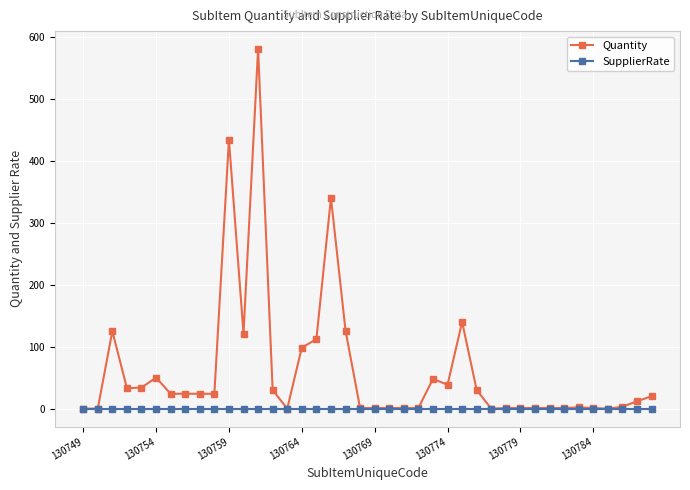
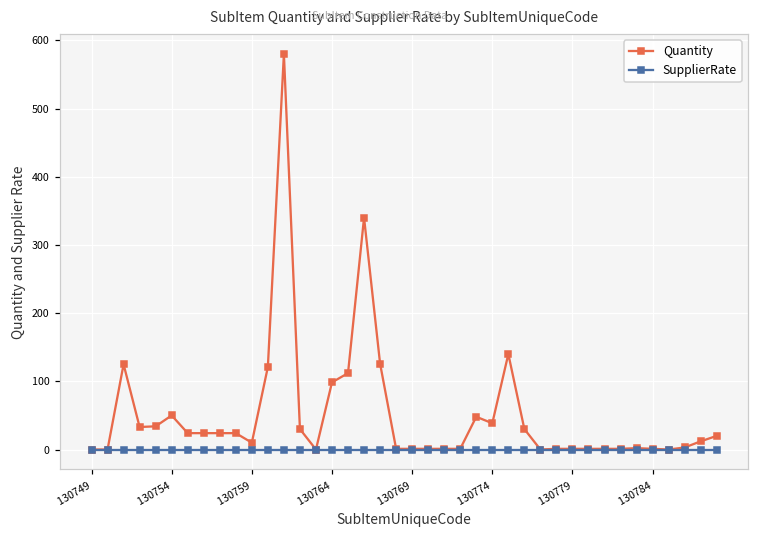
  {
    "Quantity": {
      "130754": 50,
-     "130759": 430,
+     "130759": 10,
      "130764": 100,
      "130774": 40
    },
    "SupplierRate": {
      "130754": 0,
      "130759": 0,
      "130764": 0,
      "130774": 0
    }
  }
